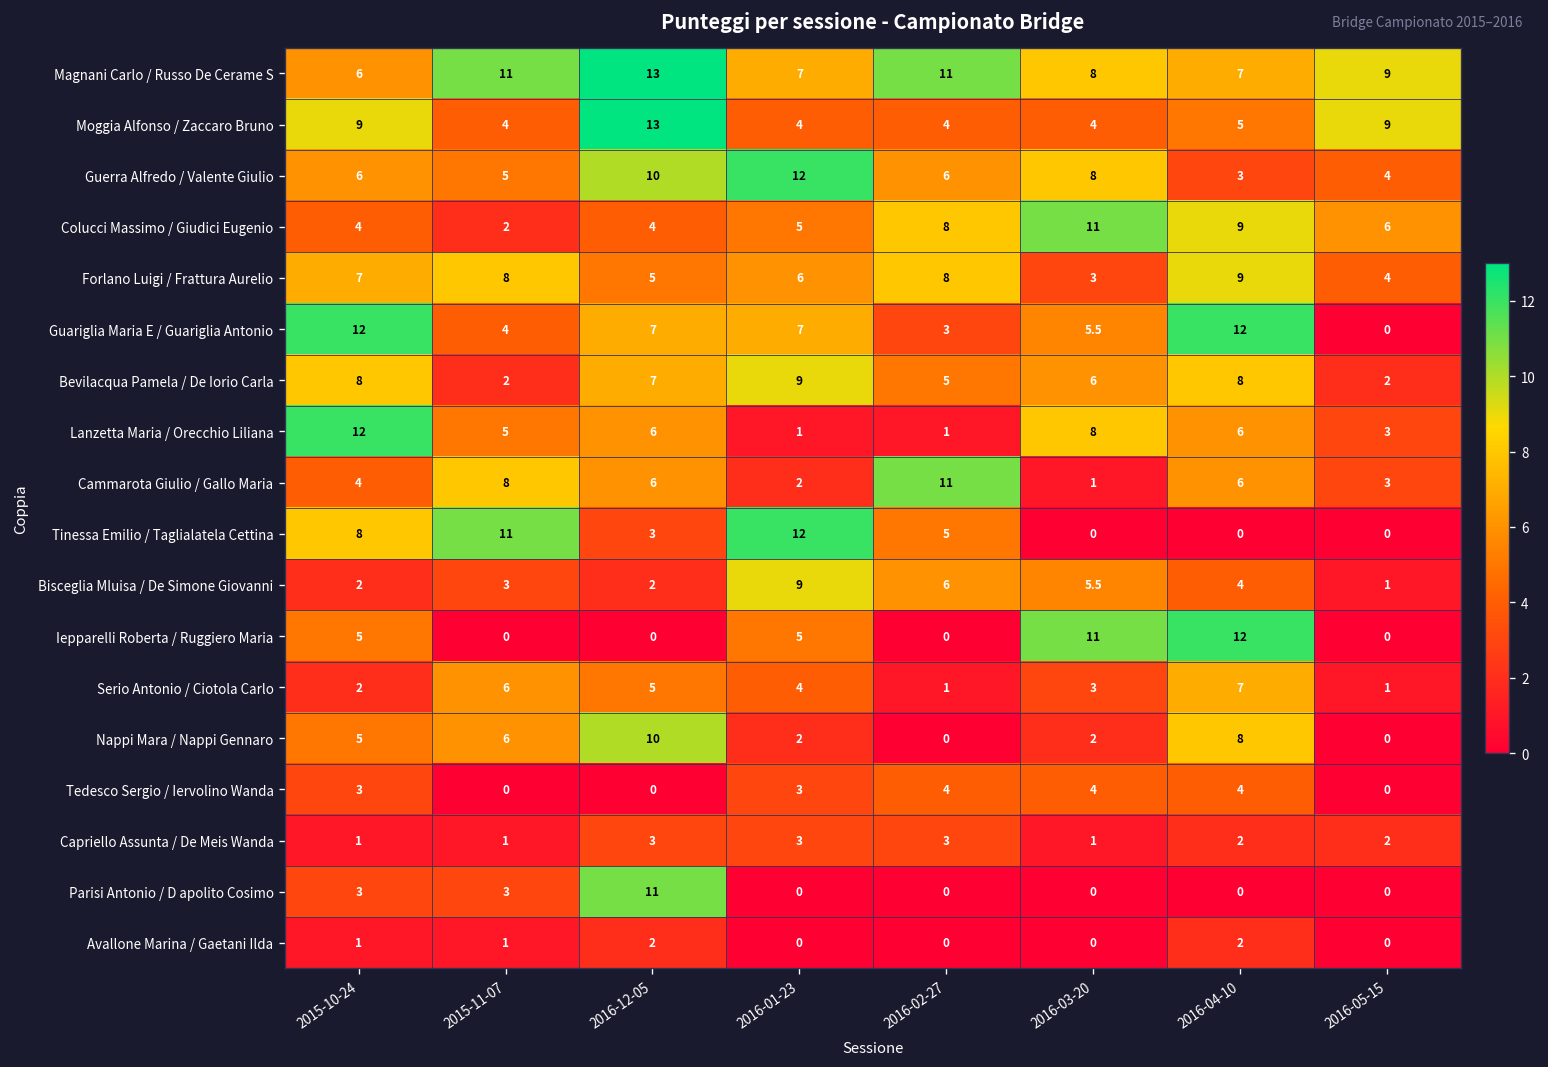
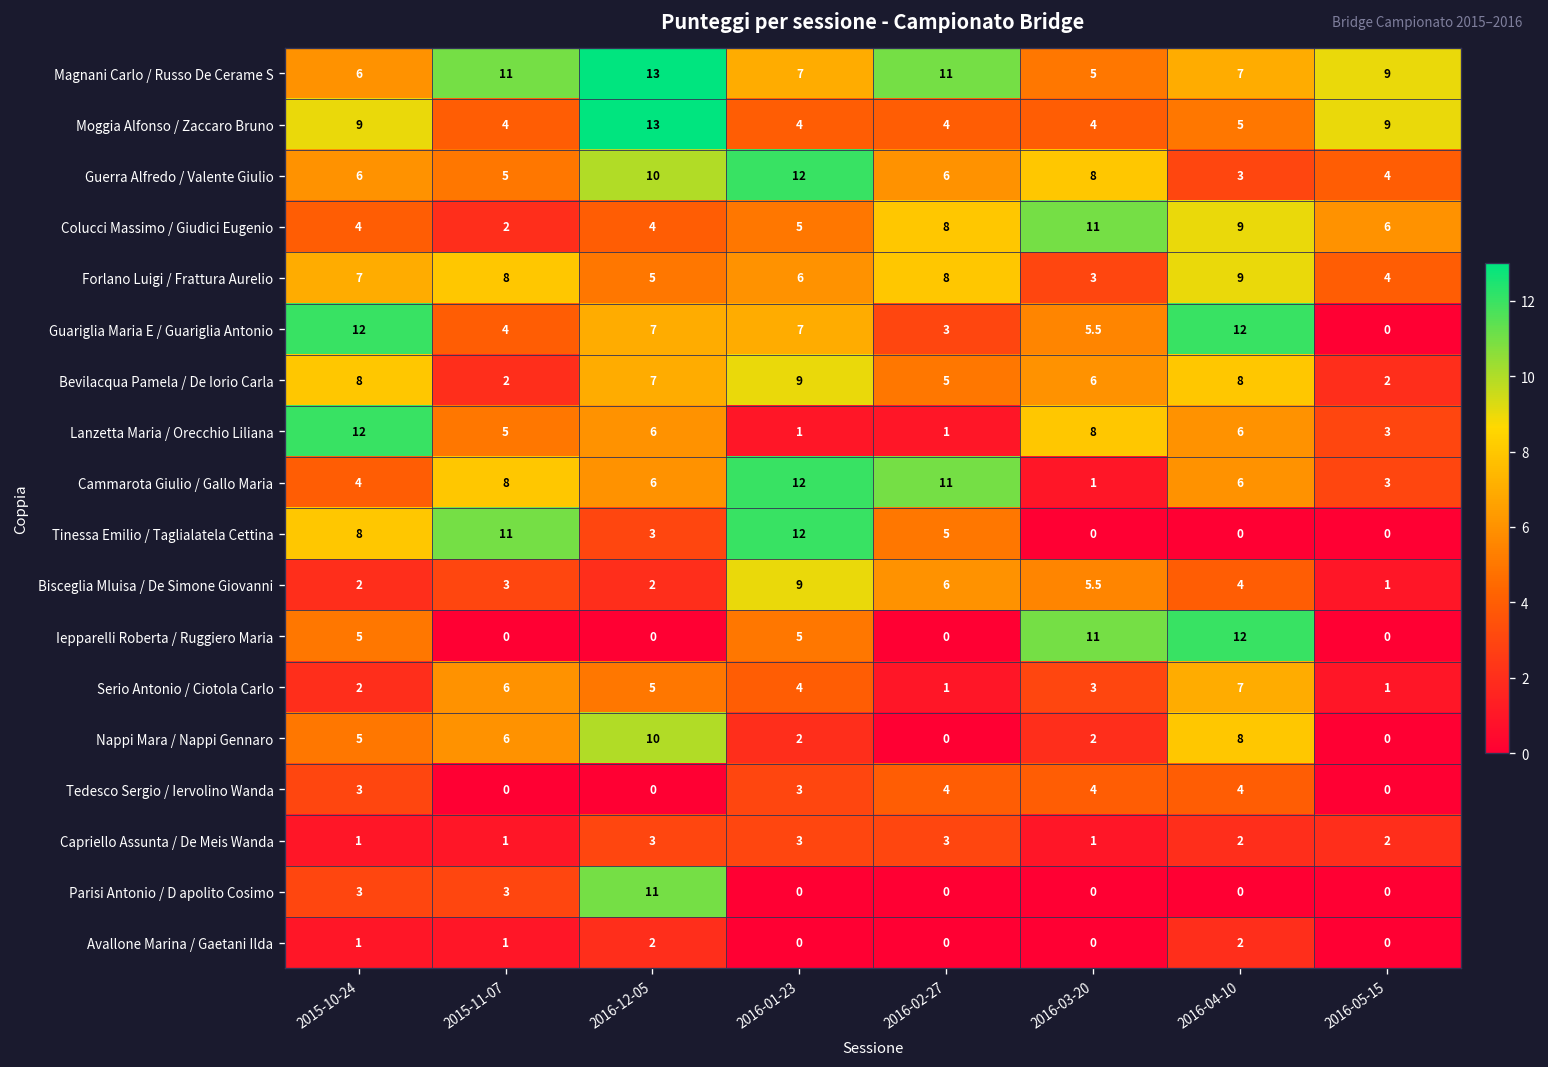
  {
    "Magnani Carlo / Russo De Cerame S": {
      "2015-10-24": 6,
      "2015-11-07": 11,
      "2016-12-05": 13,
      "2016-01-23": 7,
      "2016-02-27": 11,
-     "2016-03-20": 8,
+     "2016-03-20": 5,
      "2016-04-10": 7,
      "2016-05-15": 9
    },
    "Moggia Alfonso / Zaccaro Bruno": {
      "2015-10-24": 9,
      "2015-11-07": 4,
      "2016-12-05": 13,
      "2016-01-23": 4,
      "2016-02-27": 4,
      "2016-03-20": 4,
      "2016-04-10": 5,
      "2016-05-15": 9
    },
    "Guerra Alfredo / Valente Giulio": {
      "2015-10-24": 6,
      "2015-11-07": 5,
      "2016-12-05": 10,
      "2016-01-23": 12,
      "2016-02-27": 6,
      "2016-03-20": 8,
      "2016-04-10": 3,
      "2016-05-15": 4
    },
    "Colucci Massimo / Giudici Eugenio": {
      "2015-10-24": 4,
      "2015-11-07": 2,
      "2016-12-05": 4,
      "2016-01-23": 5,
      "2016-02-27": 8,
      "2016-03-20": 11,
      "2016-04-10": 9,
      "2016-05-15": 6
    },
    "Forlano Luigi / Frattura Aurelio": {
      "2015-10-24": 7,
      "2015-11-07": 8,
      "2016-12-05": 5,
      "2016-01-23": 6,
      "2016-02-27": 8,
      "2016-03-20": 3,
      "2016-04-10": 9,
      "2016-05-15": 4
    },
    "Guariglia Maria E / Guariglia Antonio": {
      "2015-10-24": 12,
      "2015-11-07": 4,
      "2016-12-05": 7,
      "2016-01-23": 7,
      "2016-02-27": 3,
      "2016-03-20": 5.5,
      "2016-04-10": 12,
      "2016-05-15": 0
    },
    "Bevilacqua Pamela / De Iorio Carla": {
      "2015-10-24": 8,
      "2015-11-07": 2,
      "2016-12-05": 7,
      "2016-01-23": 9,
      "2016-02-27": 5,
      "2016-03-20": 6,
      "2016-04-10": 8,
      "2016-05-15": 2
    },
    "Lanzetta Maria / Orecchio Liliana": {
      "2015-10-24": 12,
      "2015-11-07": 5,
      "2016-12-05": 6,
      "2016-01-23": 1,
      "2016-02-27": 1,
      "2016-03-20": 8,
      "2016-04-10": 6,
      "2016-05-15": 3
    },
    "Cammarota Giulio / Gallo Maria": {
      "2015-10-24": 4,
      "2015-11-07": 8,
      "2016-12-05": 6,
-     "2016-01-23": 2,
+     "2016-01-23": 12,
      "2016-02-27": 11,
      "2016-03-20": 1,
      "2016-04-10": 6,
      "2016-05-15": 3
    },
    "Tinessa Emilio / Taglialatela Cettina": {
      "2015-10-24": 8,
      "2015-11-07": 11,
      "2016-12-05": 3,
      "2016-01-23": 12,
      "2016-02-27": 5,
      "2016-03-20": 0,
      "2016-04-10": 0,
      "2016-05-15": 0
    },
    "Bisceglia Mluisa / De Simone Giovanni": {
      "2015-10-24": 2,
      "2015-11-07": 3,
      "2016-12-05": 2,
      "2016-01-23": 9,
      "2016-02-27": 6,
      "2016-03-20": 5.5,
      "2016-04-10": 4,
      "2016-05-15": 1
    },
    "Iepparelli Roberta / Ruggiero Maria": {
      "2015-10-24": 5,
      "2015-11-07": 0,
      "2016-12-05": 0,
      "2016-01-23": 5,
      "2016-02-27": 0,
      "2016-03-20": 11,
      "2016-04-10": 12,
      "2016-05-15": 0
    },
    "Serio Antonio / Ciotola Carlo": {
      "2015-10-24": 2,
      "2015-11-07": 6,
      "2016-12-05": 5,
      "2016-01-23": 4,
      "2016-02-27": 1,
      "2016-03-20": 3,
      "2016-04-10": 7,
      "2016-05-15": 1
    },
    "Nappi Mara / Nappi Gennaro": {
      "2015-10-24": 5,
      "2015-11-07": 6,
      "2016-12-05": 10,
      "2016-01-23": 2,
      "2016-02-27": 0,
      "2016-03-20": 2,
      "2016-04-10": 8,
      "2016-05-15": 0
    },
    "Tedesco Sergio / Iervolino Wanda": {
      "2015-10-24": 3,
      "2015-11-07": 0,
      "2016-12-05": 0,
      "2016-01-23": 3,
      "2016-02-27": 4,
      "2016-03-20": 4,
      "2016-04-10": 4,
      "2016-05-15": 0
    },
    "Capriello Assunta / De Meis Wanda": {
      "2015-10-24": 1,
      "2015-11-07": 1,
      "2016-12-05": 3,
      "2016-01-23": 3,
      "2016-02-27": 3,
      "2016-03-20": 1,
      "2016-04-10": 2,
      "2016-05-15": 2
    },
    "Parisi Antonio / D apolito Cosimo": {
      "2015-10-24": 3,
      "2015-11-07": 3,
      "2016-12-05": 11,
      "2016-01-23": 0,
      "2016-02-27": 0,
      "2016-03-20": 0,
      "2016-04-10": 0,
      "2016-05-15": 0
    },
    "Avallone Marina / Gaetani Ilda": {
      "2015-10-24": 1,
      "2015-11-07": 1,
      "2016-12-05": 2,
      "2016-01-23": 0,
      "2016-02-27": 0,
      "2016-03-20": 0,
      "2016-04-10": 2,
      "2016-05-15": 0
    }
  }
